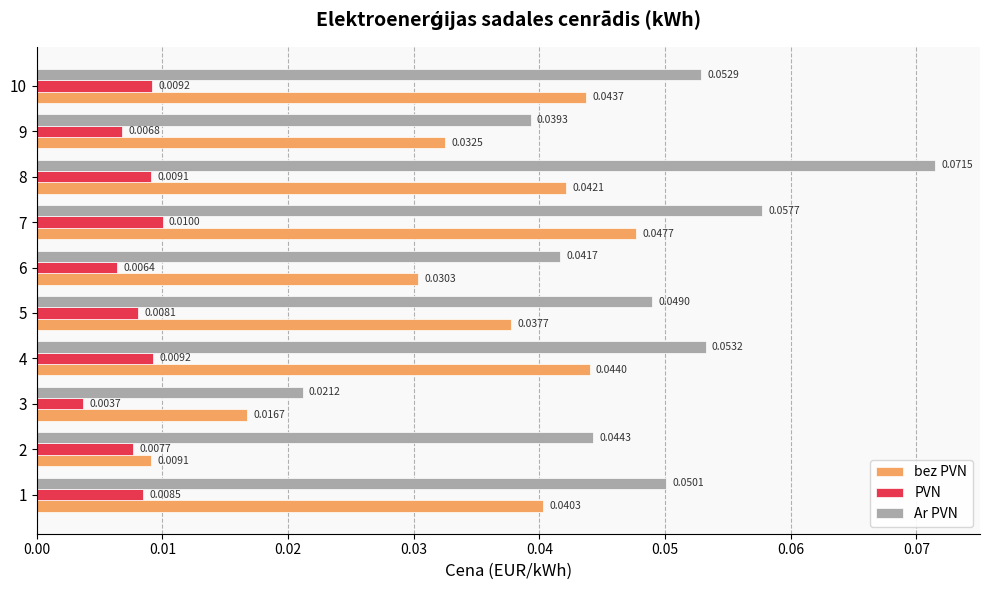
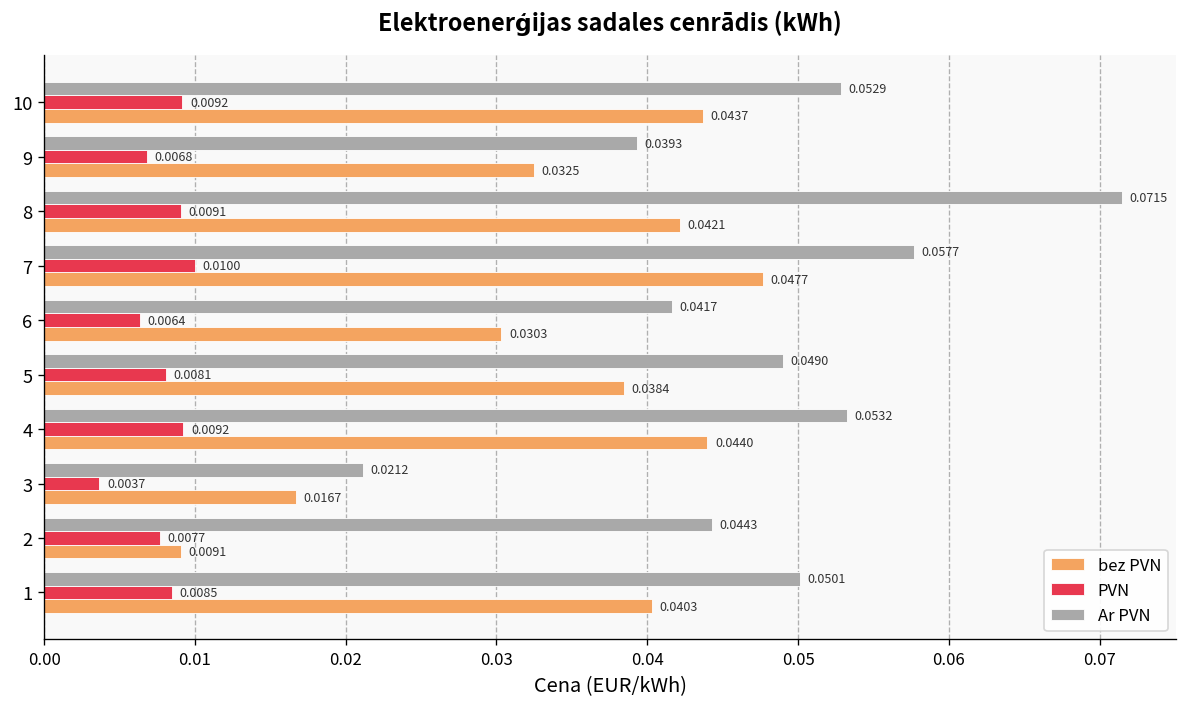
  {
    "bez PVN": {
      "10": 0.0437,
      "9": 0.0325,
      "8": 0.0421,
      "7": 0.0477,
      "6": 0.0303,
-     "5": 0.0377,
+     "5": 0.0384,
      "4": 0.0440,
      "3": 0.0167,
      "2": 0.0091,
      "1": 0.0403
    },
    "PVN": {
      "10": 0.0092,
      "9": 0.0068,
      "8": 0.0091,
      "7": 0.0100,
      "6": 0.0064,
      "5": 0.0081,
      "4": 0.0092,
      "3": 0.0037,
      "2": 0.0077,
      "1": 0.0085
    },
    "Ar PVN": {
      "10": 0.0529,
      "9": 0.0393,
      "8": 0.0715,
      "7": 0.0577,
      "6": 0.0417,
      "5": 0.0490,
      "4": 0.0532,
      "3": 0.0212,
      "2": 0.0443,
      "1": 0.0501
    }
  }
